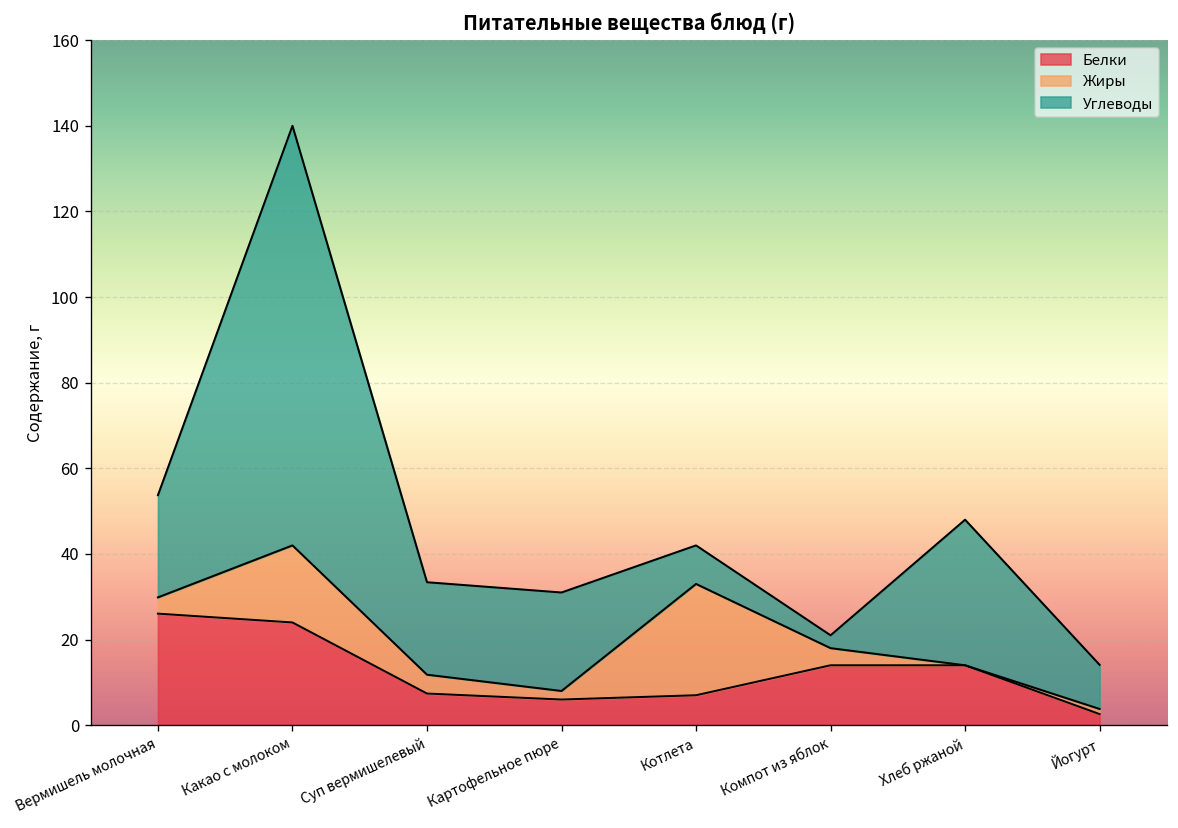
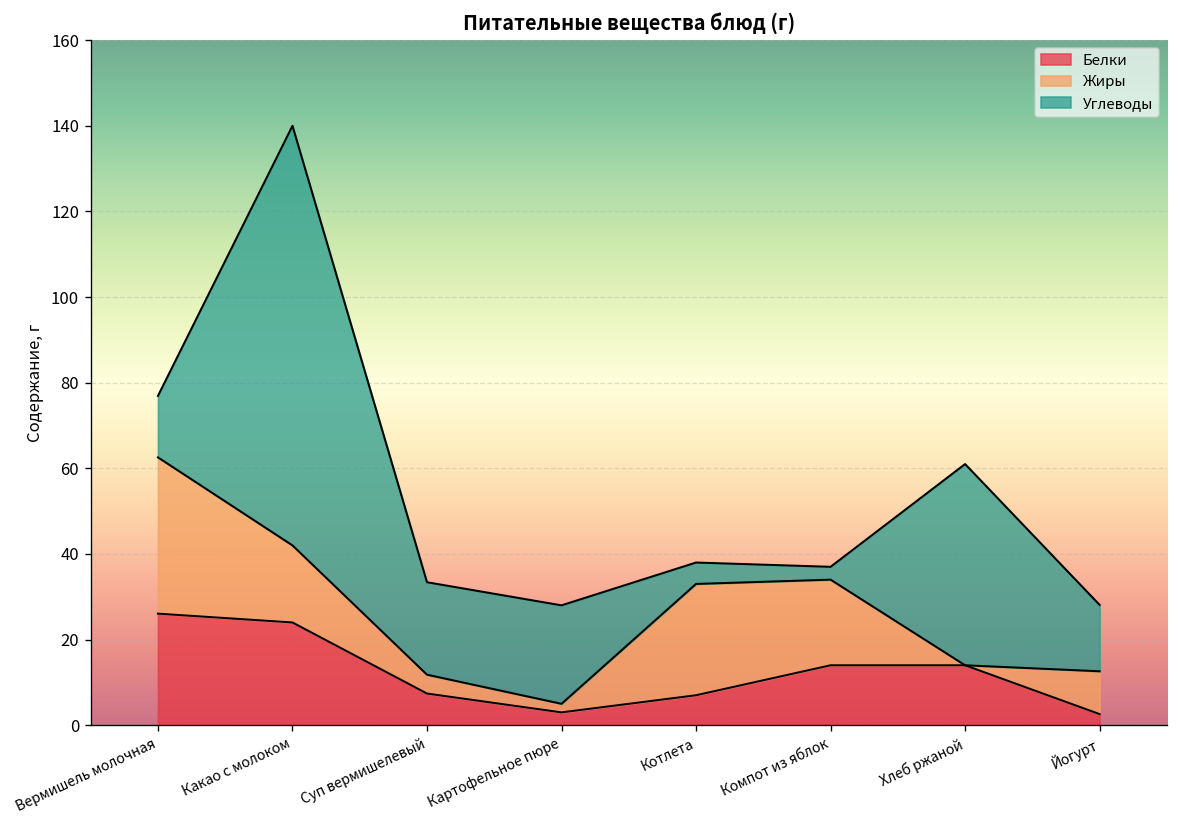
  {
    "Белки": {
      "Вермишель молочная": 26,
      "Какао с молоком": 24,
      "Суп вермишелевый": 7,
-     "Картофельное пюре": 6,
+     "Картофельное пюре": 3,
      "Котлета": 7,
      "Компот из яблок": 14,
      "Йогурт": 3
    },
    "Жиры": {
-     "Вермишель молочная": 4,
+     "Вермишель молочная": 37,
      "Какао с молоком": 18,
      "Суп вермишелевый": 4,
      "Картофельное пюре": 2,
      "Котлета": 26,
-     "Компот из яблок": 4,
-     "Йогурт": 1
+     "Компот из яблок": 20,
+     "Йогурт": 10
    },
    "Углеводы": {
-     "Вермишель молочная": 24,
+     "Вермишель молочная": 14,
      "Какао с молоком": 98,
      "Суп вермишелевый": 22,
      "Картофельное пюре": 23,
-     "Котлета": 9,
+     "Котлета": 5,
      "Компот из яблок": 3,
-     "Хлеб ржаной": 34,
-     "Йогурт": 10
+     "Хлеб ржаной": 47,
+     "Йогурт": 16
    }
  }
